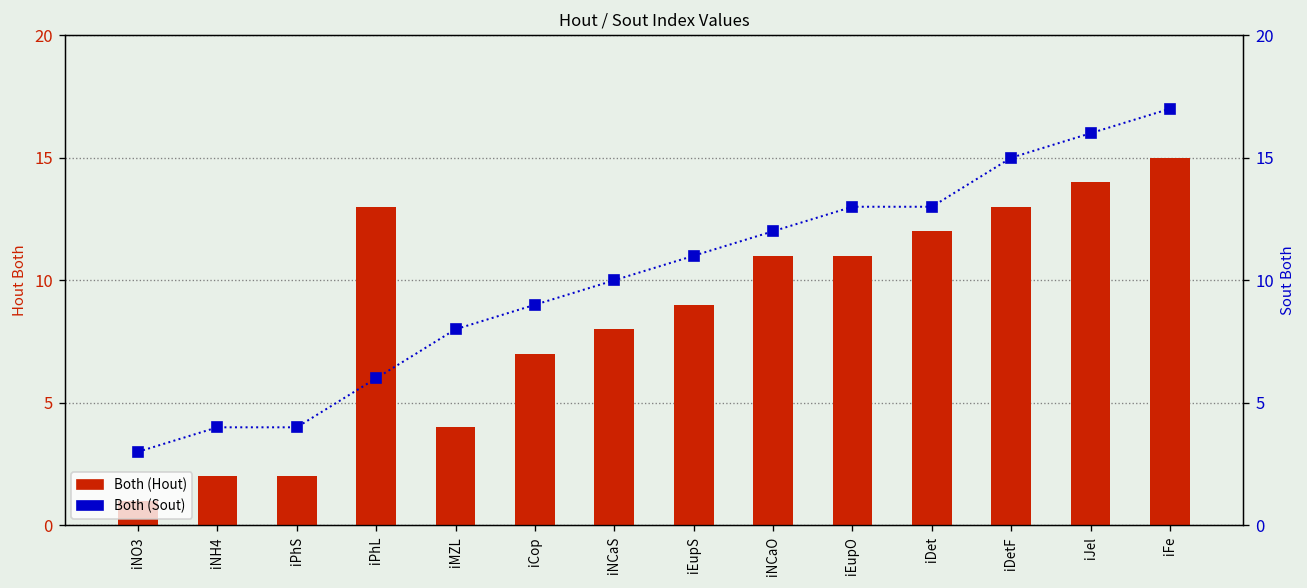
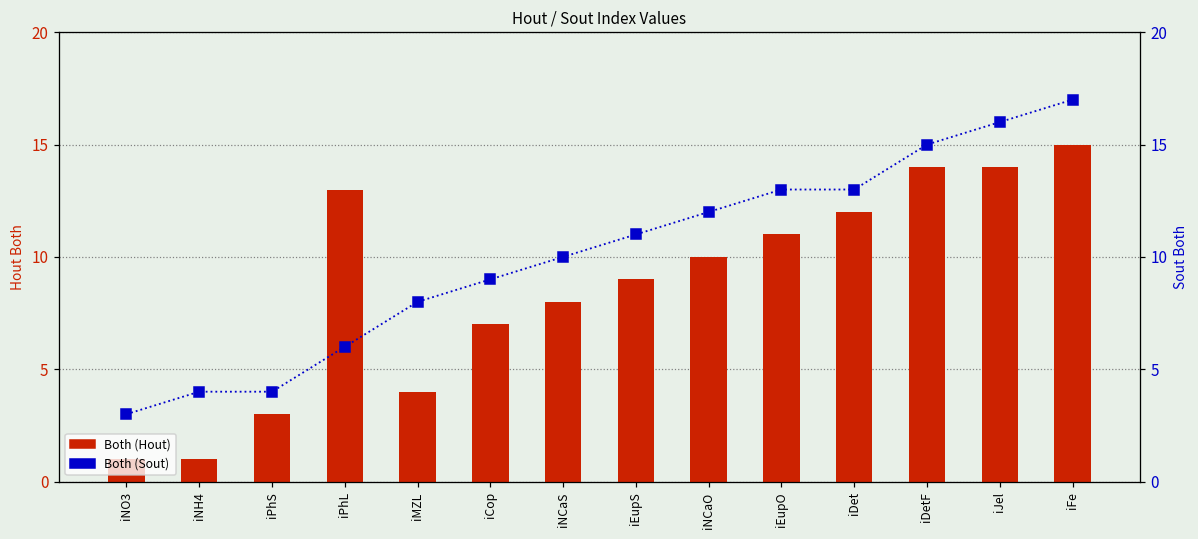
  {
    "Both (Hout)": {
-     "iNH4": 2,
-     "iPhS": 2,
+     "iNH4": 1,
+     "iPhS": 3,
      "iPhL": 13,
      "iMZL": 4,
      "iCop": 7,
      "iNCaS": 8,
      "iEupS": 9,
-     "iNCaO": 11,
+     "iNCaO": 10,
      "iEupO": 11,
      "iDet": 12,
-     "iDetF": 13,
+     "iDetF": 14,
      "iJel": 14,
      "iFe": 15
    },
    "Both (Sout)": {
      "iNO3": 3.0,
      "iNH4": 4.0,
      "iPhS": 4.0,
      "iPhL": 6.0,
      "iMZL": 8.0,
      "iCop": 9.0,
      "iNCaS": 10.0,
      "iEupS": 11.0,
      "iNCaO": 12.0,
      "iEupO": 13.0,
      "iDet": 13.0,
      "iDetF": 15.0,
      "iJel": 16.0,
      "iFe": 17.0
    }
  }
